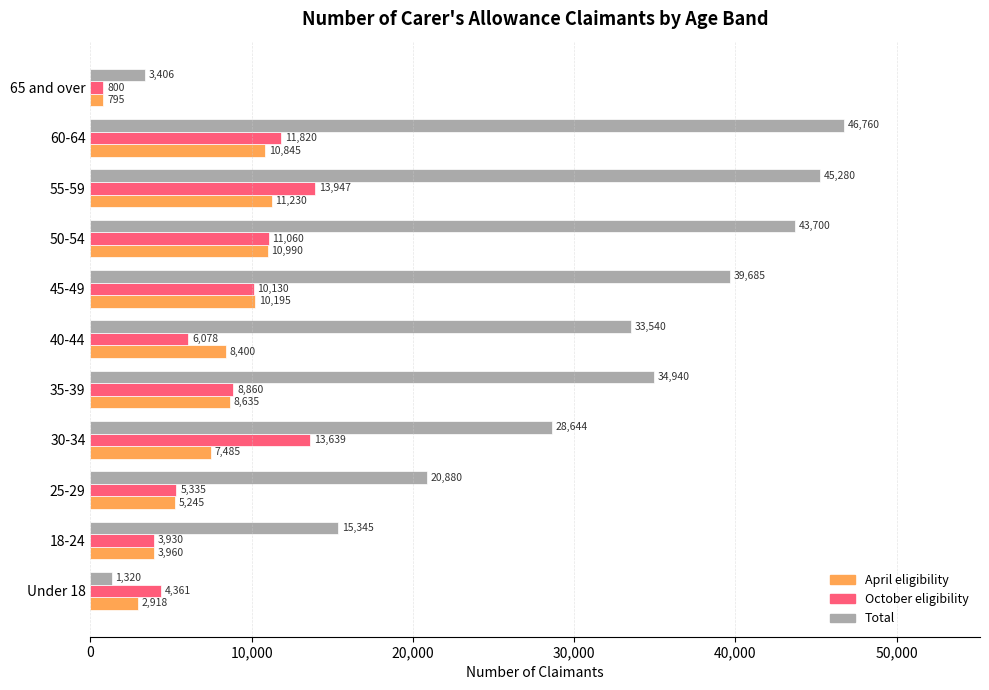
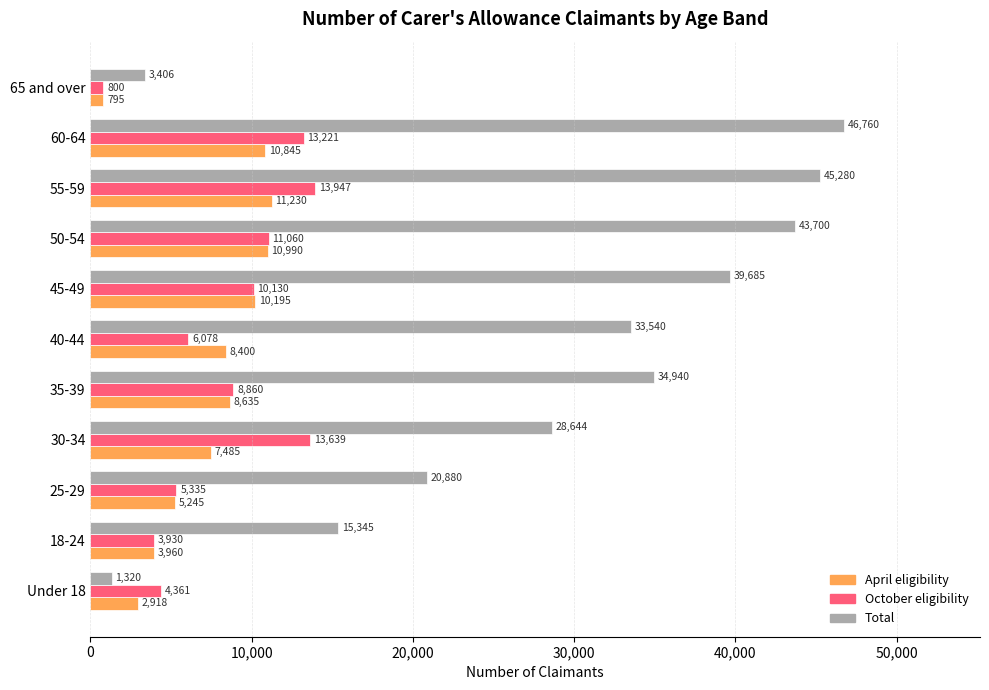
  {
    "April eligibility": {
      "65 and over": "795",
      "60-64": "10,845",
      "55-59": "11,230",
      "50-54": "10,990",
      "45-49": "10,195",
      "40-44": "8,400",
      "35-39": "8,635",
      "30-34": "7,485",
      "25-29": "5,245",
      "18-24": "3,960",
      "Under 18": "2,918"
    },
    "October eligibility": {
      "65 and over": "800",
-     "60-64": "11,820",
+     "60-64": "13,221",
      "55-59": "13,947",
      "50-54": "11,060",
      "45-49": "10,130",
      "40-44": "6,078",
      "35-39": "8,860",
      "30-34": "13,639",
      "25-29": "5,335",
      "18-24": "3,930",
      "Under 18": "4,361"
    },
    "Total": {
      "65 and over": "3,406",
      "60-64": "46,760",
      "55-59": "45,280",
      "50-54": "43,700",
      "45-49": "39,685",
      "40-44": "33,540",
      "35-39": "34,940",
      "30-34": "28,644",
      "25-29": "20,880",
      "18-24": "15,345",
      "Under 18": "1,320"
    }
  }
